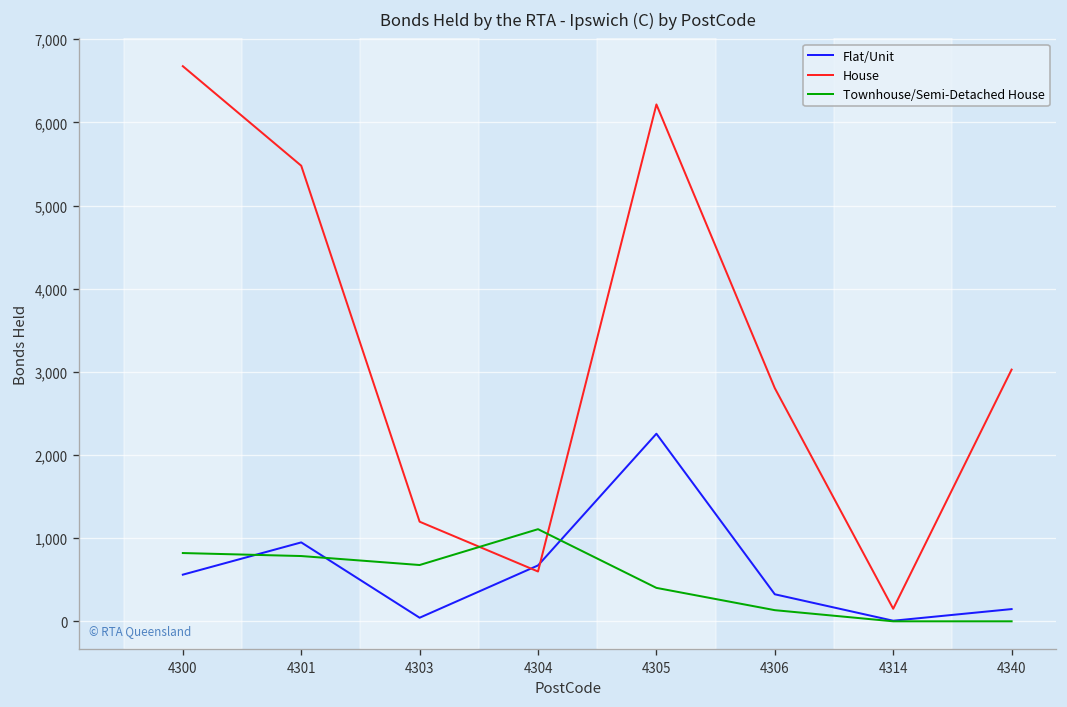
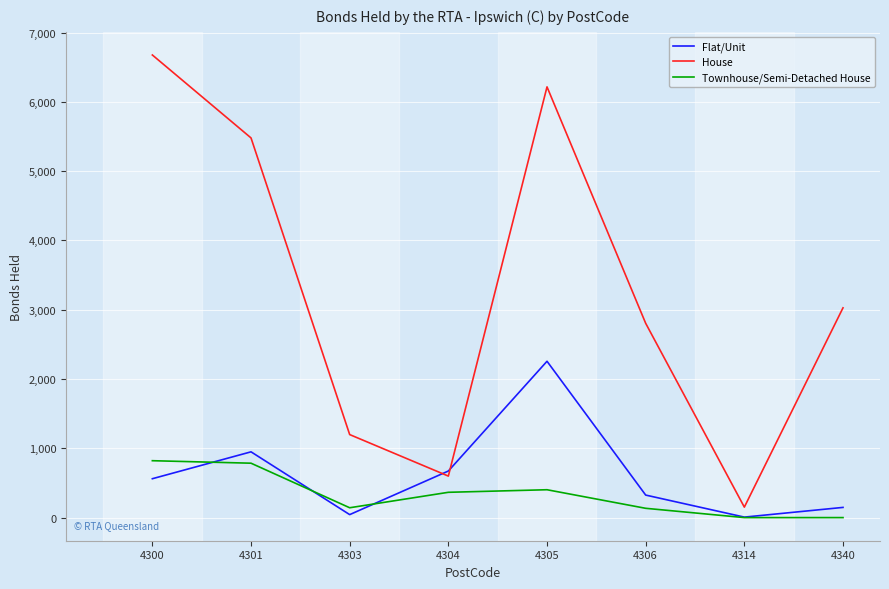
  {
    "Flat/Unit": {
      "4300": "600",
      "4301": "900",
      "4303": "0",
      "4304": "700",
      "4305": "2,300",
      "4306": "300",
      "4340": "100"
    },
    "House": {
      "4300": "6,700",
      "4301": "5,500",
      "4303": "1,200",
      "4304": "600",
      "4305": "6,200",
      "4306": "2,800",
      "4314": "200",
      "4340": "3,000"
    },
    "Townhouse/Semi-Detached House": {
      "4300": "800",
      "4301": "800",
-     "4303": "700",
-     "4304": "1,100",
+     "4303": "100",
+     "4304": "400",
      "4305": "400",
      "4306": "100",
      "4340": "0"
    }
  }
